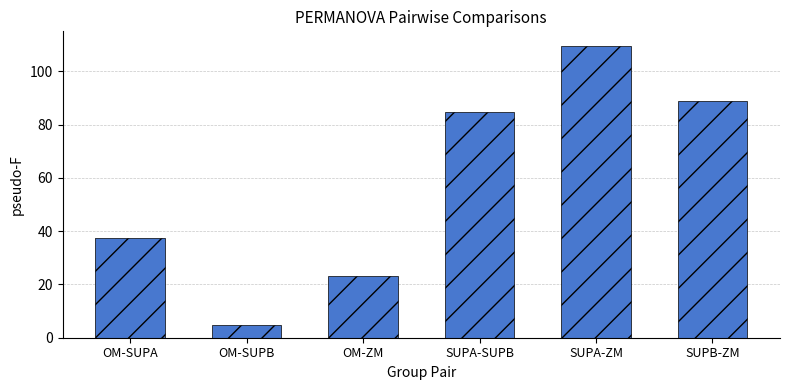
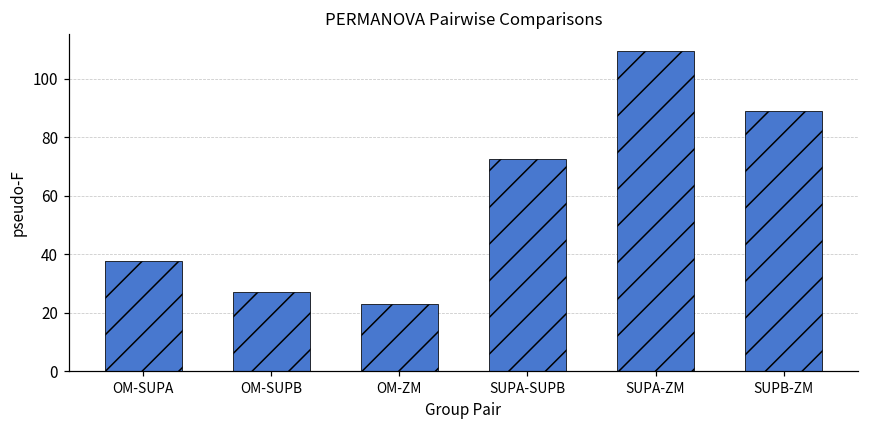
  {
    "OM-SUPA": 38,
-   "OM-SUPB": 5,
+   "OM-SUPB": 27,
    "OM-ZM": 23,
-   "SUPA-SUPB": 85,
+   "SUPA-SUPB": 72,
    "SUPA-ZM": 110,
    "SUPB-ZM": 89
  }
